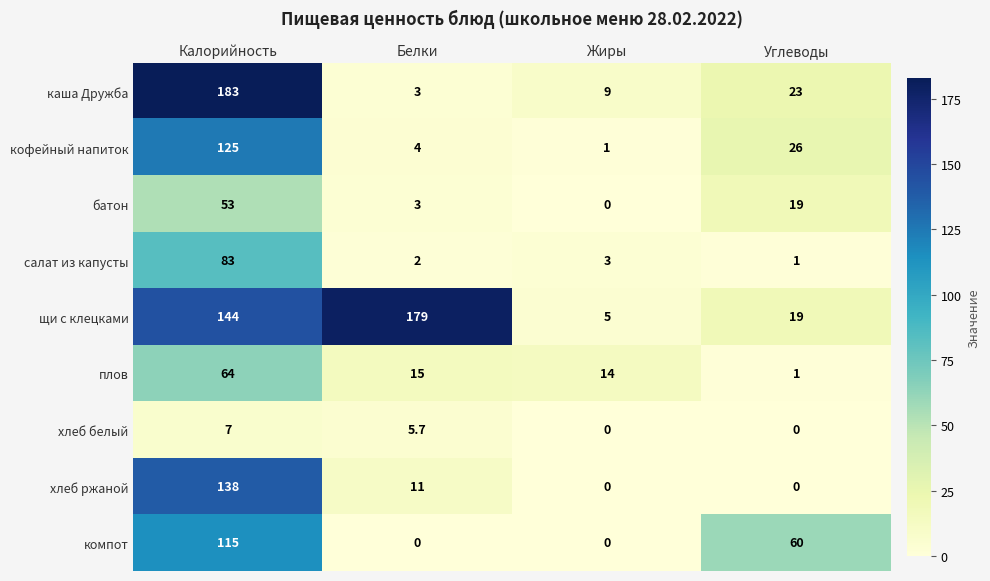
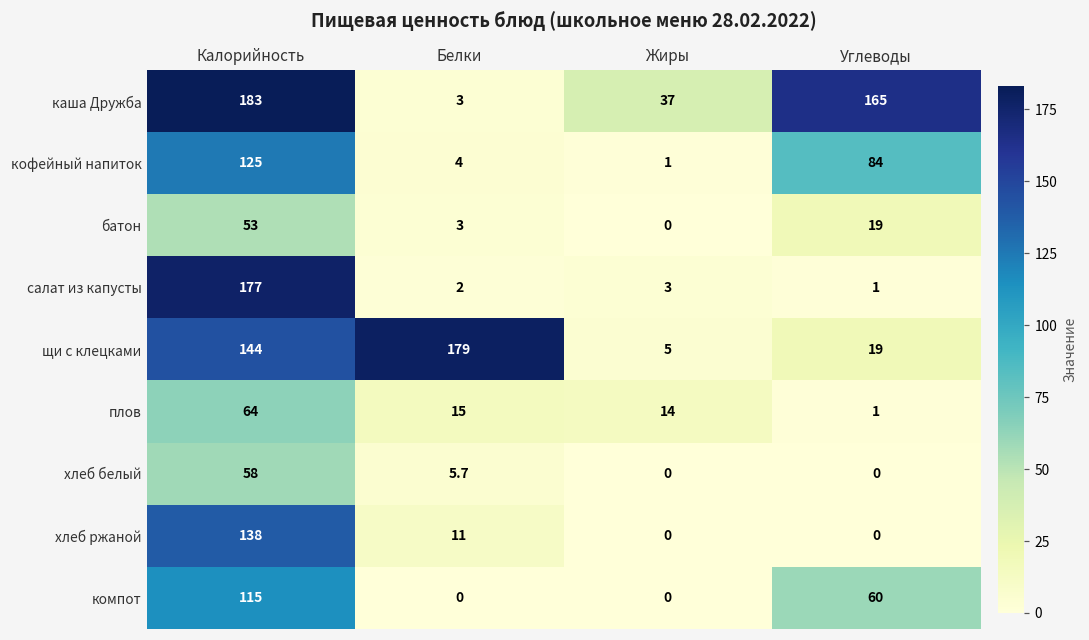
  {
    "каша Дружба": {
      "Калорийность": 183,
      "Белки": 3,
-     "Жиры": 9,
-     "Углеводы": 23
+     "Жиры": 37,
+     "Углеводы": 165
    },
    "кофейный напиток": {
      "Калорийность": 125,
      "Белки": 4,
      "Жиры": 1,
-     "Углеводы": 26
+     "Углеводы": 84
    },
    "батон": {
      "Калорийность": 53,
      "Белки": 3,
      "Жиры": 0,
      "Углеводы": 19
    },
    "салат из капусты": {
-     "Калорийность": 83,
+     "Калорийность": 177,
      "Белки": 2,
      "Жиры": 3,
      "Углеводы": 1
    },
    "щи с клецками": {
      "Калорийность": 144,
      "Белки": 179,
      "Жиры": 5,
      "Углеводы": 19
    },
    "плов": {
      "Калорийность": 64,
      "Белки": 15,
      "Жиры": 14,
      "Углеводы": 1
    },
    "хлеб белый": {
-     "Калорийность": 7,
+     "Калорийность": 58,
      "Белки": 5.7,
      "Жиры": 0,
      "Углеводы": 0
    },
    "хлеб ржаной": {
      "Калорийность": 138,
      "Белки": 11,
      "Жиры": 0,
      "Углеводы": 0
    },
    "компот": {
      "Калорийность": 115,
      "Белки": 0,
      "Жиры": 0,
      "Углеводы": 60
    }
  }
